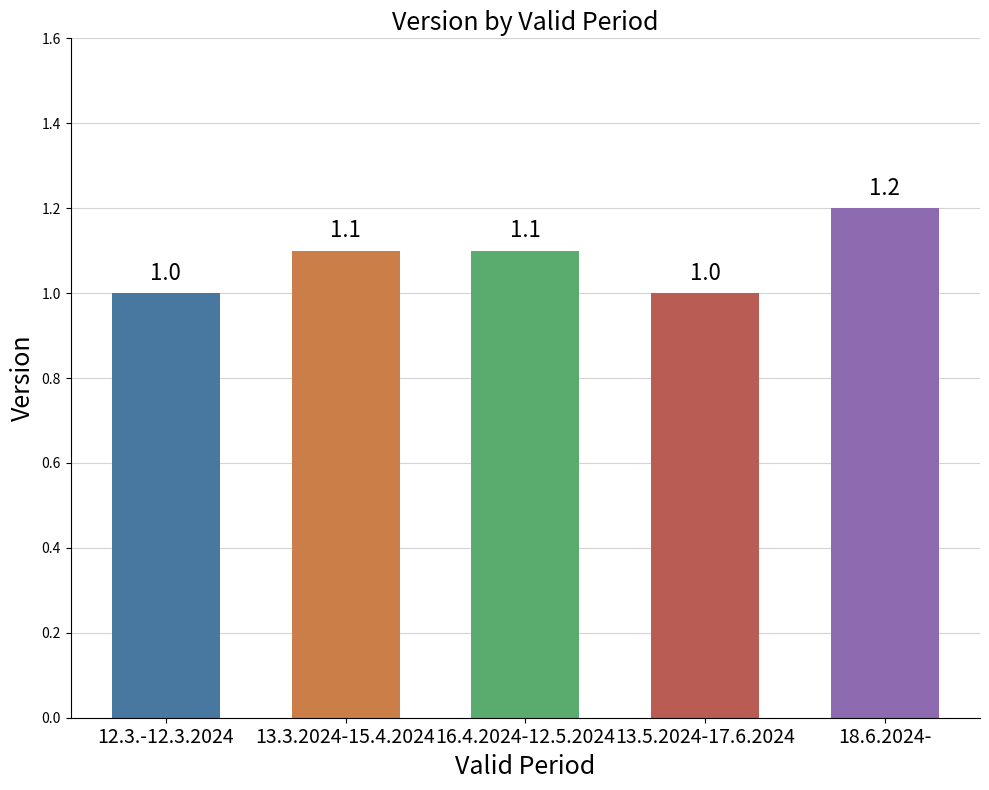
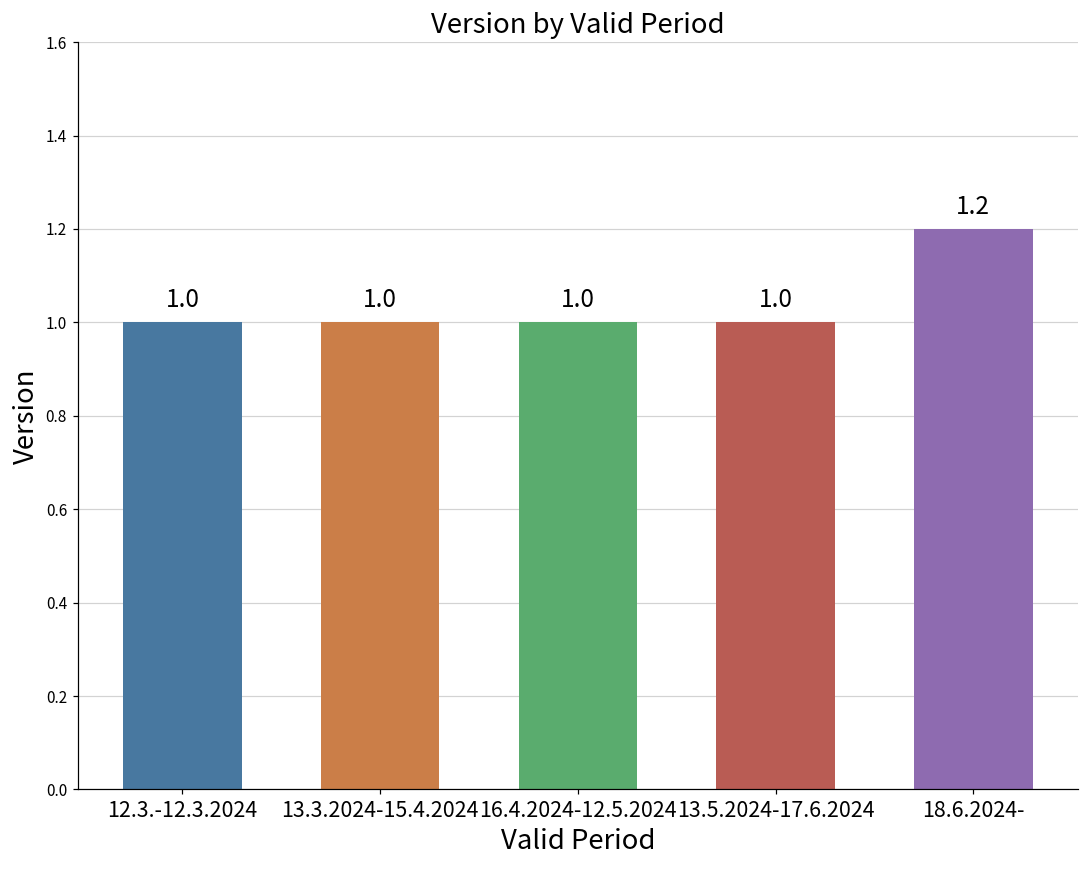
  {
    "12.3.-12.3.2024": 1.0,
-   "13.3.2024-15.4.2024": 1.1,
-   "16.4.2024-12.5.2024": 1.1,
+   "13.3.2024-15.4.2024": 1.0,
+   "16.4.2024-12.5.2024": 1.0,
    "13.5.2024-17.6.2024": 1.0,
    "18.6.2024-": 1.2
  }
